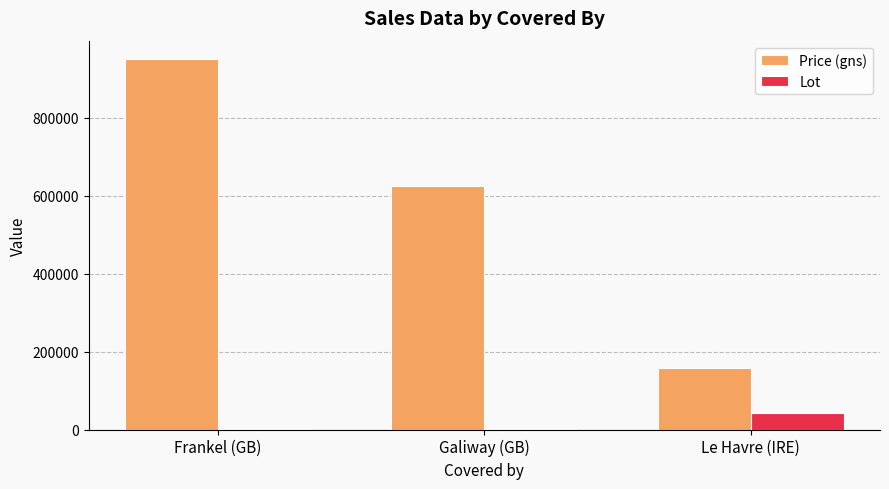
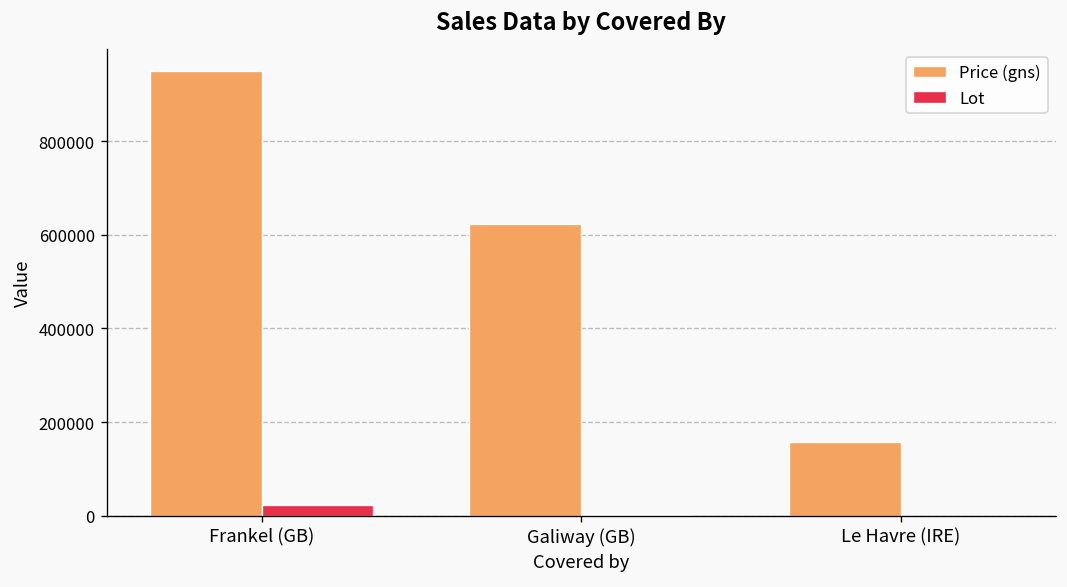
  {
    "Price (gns)": {
      "Frankel (GB)": 950000,
      "Galiway (GB)": 620000,
      "Le Havre (IRE)": 160000
    },
    "Lot": {
-     "Frankel (GB)": 0,
-     "Le Havre (IRE)": 40000
+     "Frankel (GB)": 20000,
+     "Le Havre (IRE)": 0
    }
  }
